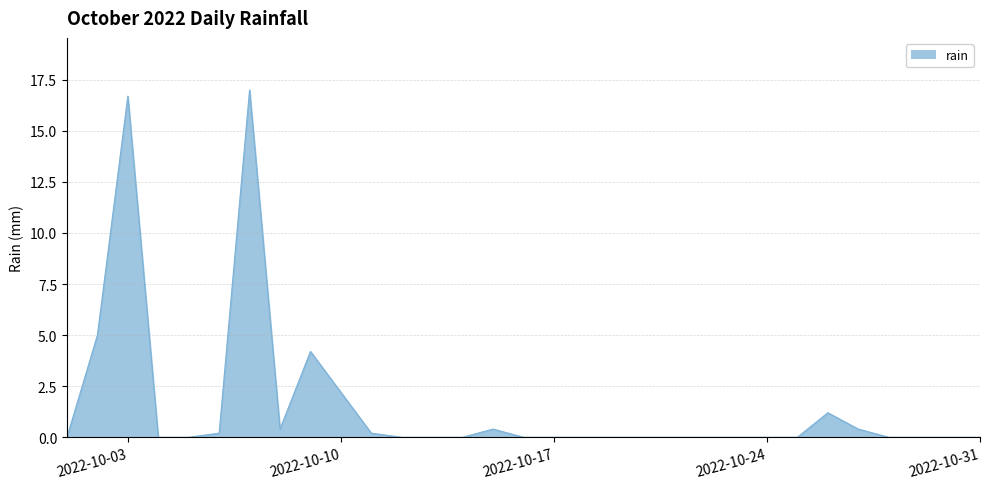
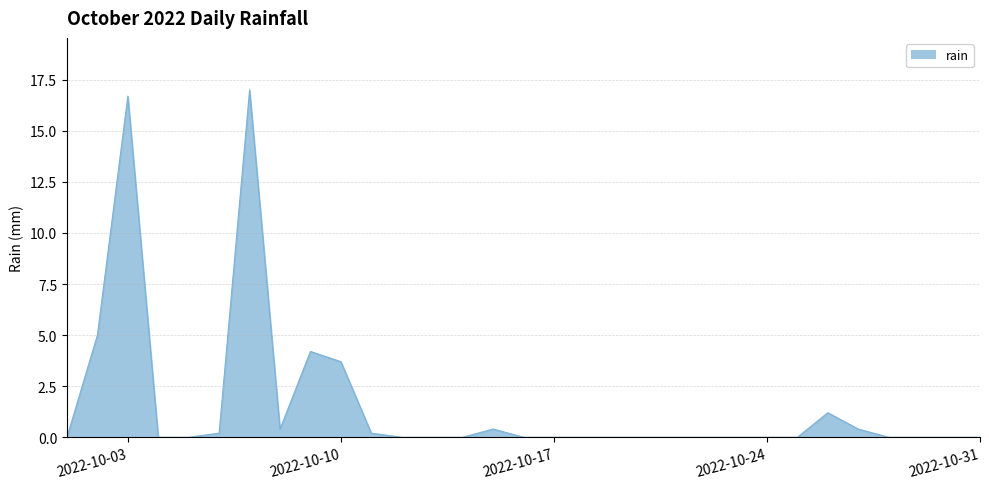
  {
    "2022-10-03": 16.7,
-   "2022-10-10": 2.2,
+   "2022-10-10": 3.7,
    "2022-10-17": 0.0,
    "2022-10-24": 0.0,
    "2022-10-31": 0.0
  }
